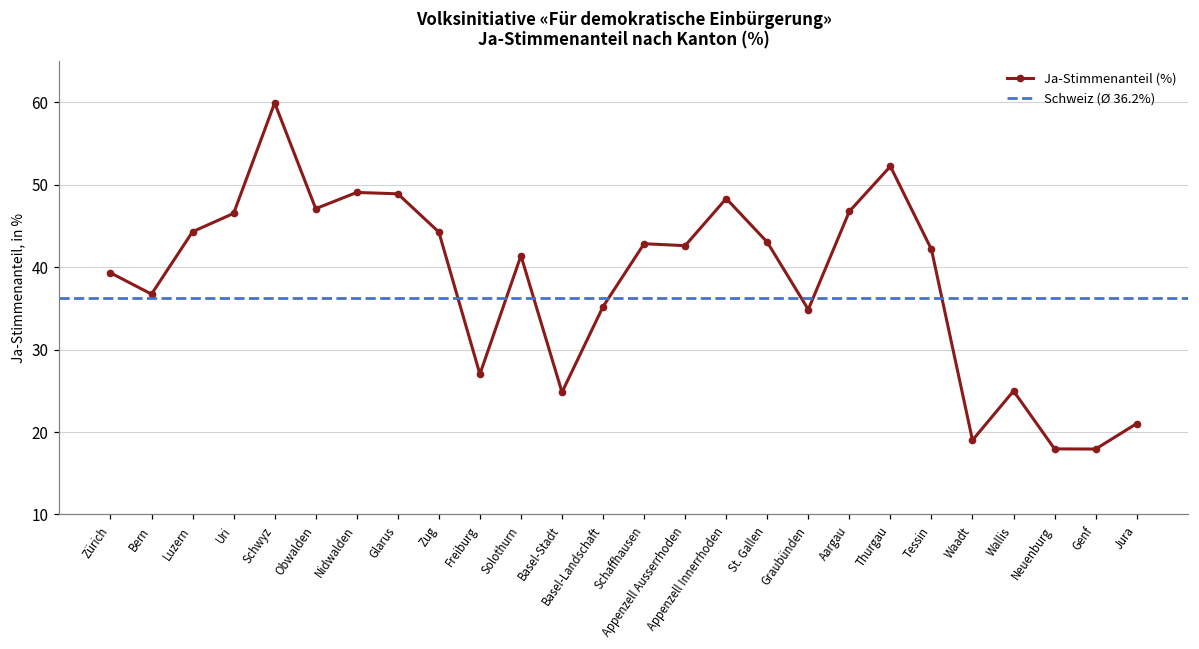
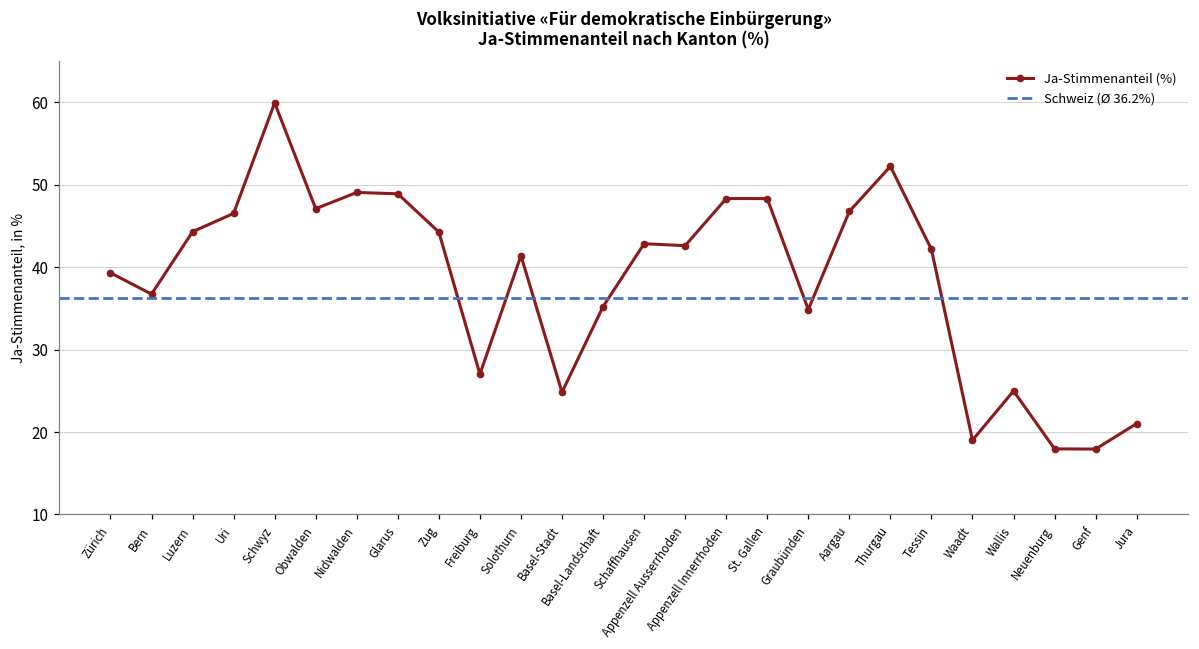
  {
    "Zürich": 39,
    "Bern": 37,
    "Luzern": 44,
    "Uri": 47,
    "Schwyz": 60,
    "Obwalden": 47,
    "Nidwalden": 49,
    "Glarus": 49,
    "Zug": 44,
    "Freiburg": 27,
    "Solothurn": 41,
    "Basel-Stadt": 25,
    "Basel-Landschaft": 35,
    "Schaffhausen": 43,
    "Appenzell Ausserrhoden": 43,
    "Appenzell Innerrhoden": 48,
-   "St. Gallen": 43,
+   "St. Gallen": 48,
    "Graubünden": 35,
    "Aargau": 47,
    "Thurgau": 52,
    "Tessin": 42,
    "Waadt": 19,
    "Wallis": 25,
    "Neuenburg": 18,
    "Genf": 18,
    "Jura": 21
  }
